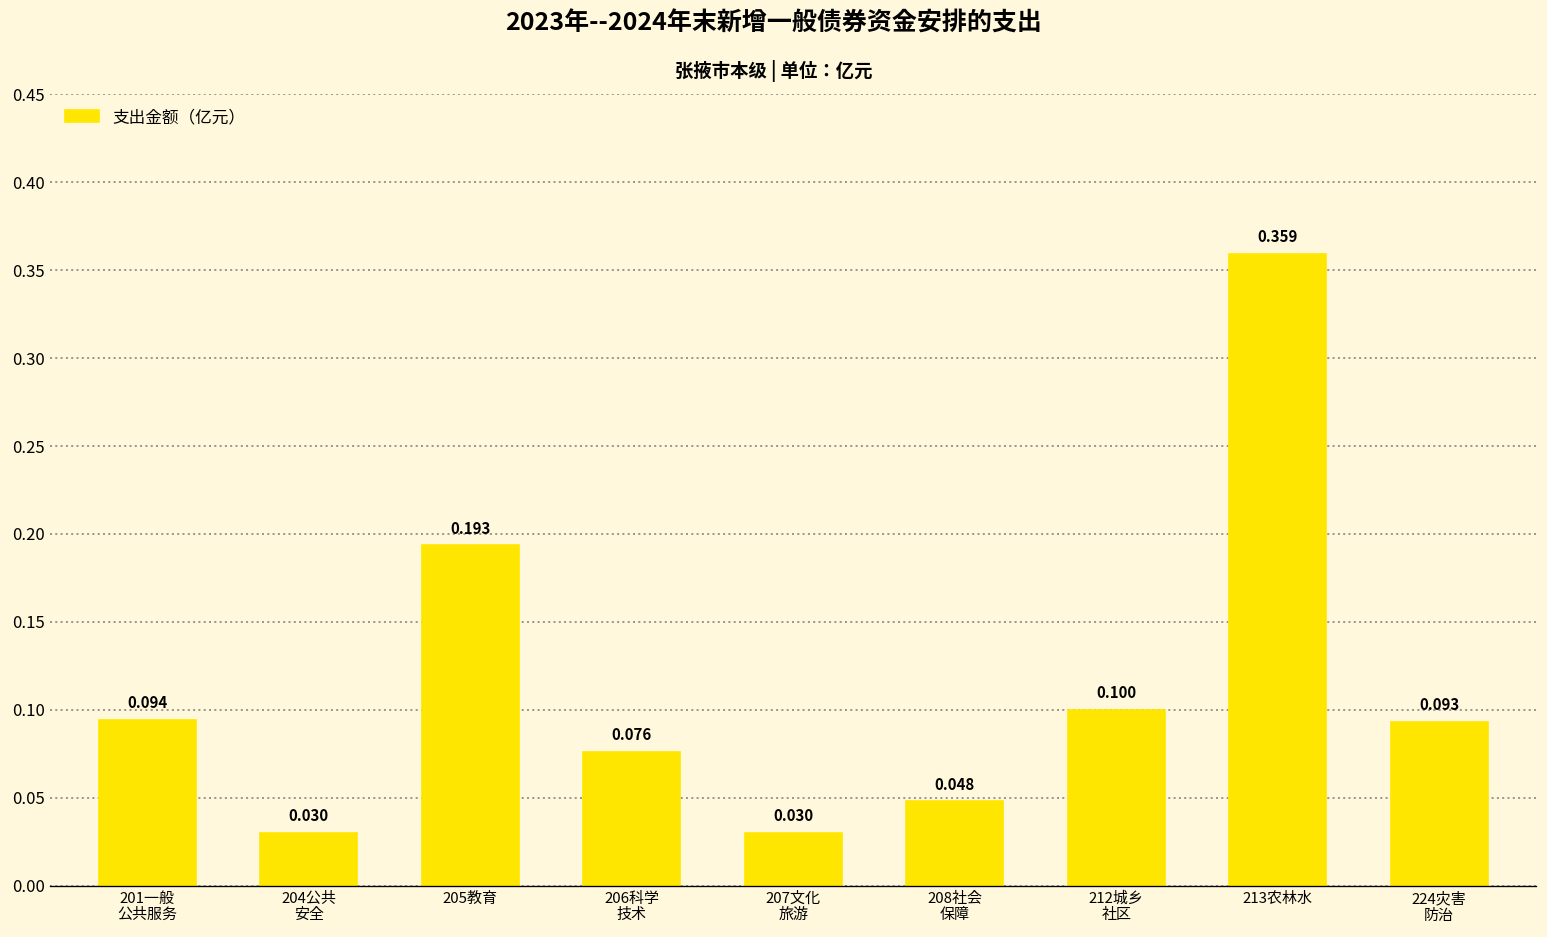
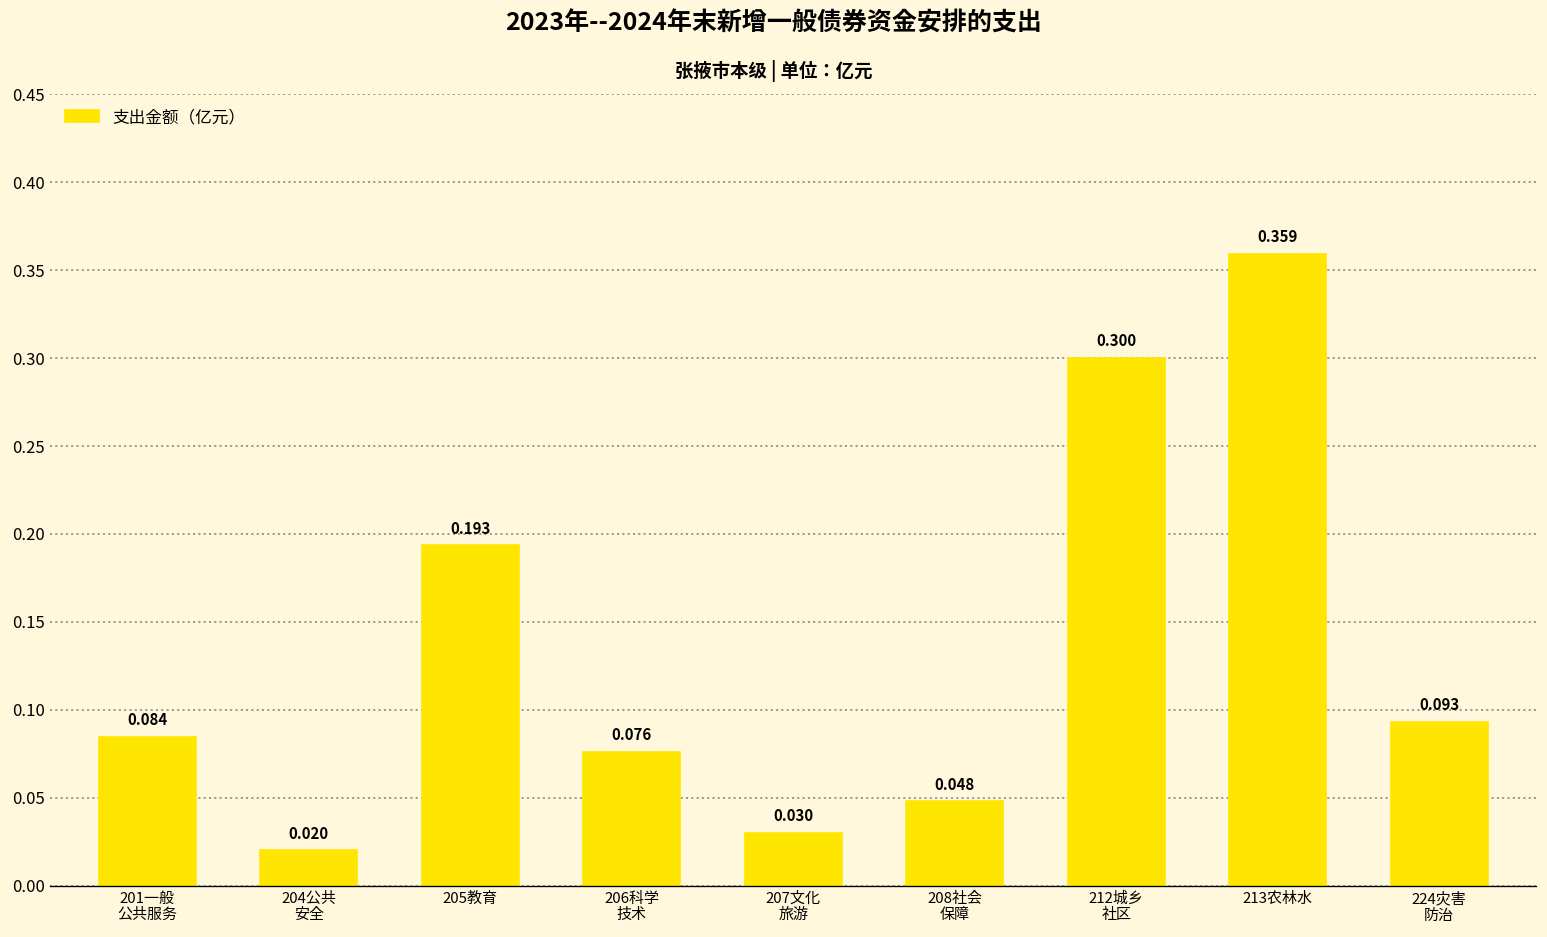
  {
-   "201一般 公共服务": 0.094,
-   "204公共 安全": 0.030,
+   "201一般 公共服务": 0.084,
+   "204公共 安全": 0.020,
    "205教育": 0.193,
    "206科学 技术": 0.076,
    "207文化 旅游": 0.030,
    "208社会 保障": 0.048,
-   "212城乡 社区": 0.100,
+   "212城乡 社区": 0.300,
    "213农林水": 0.359,
    "224灾害 防治": 0.093
  }
